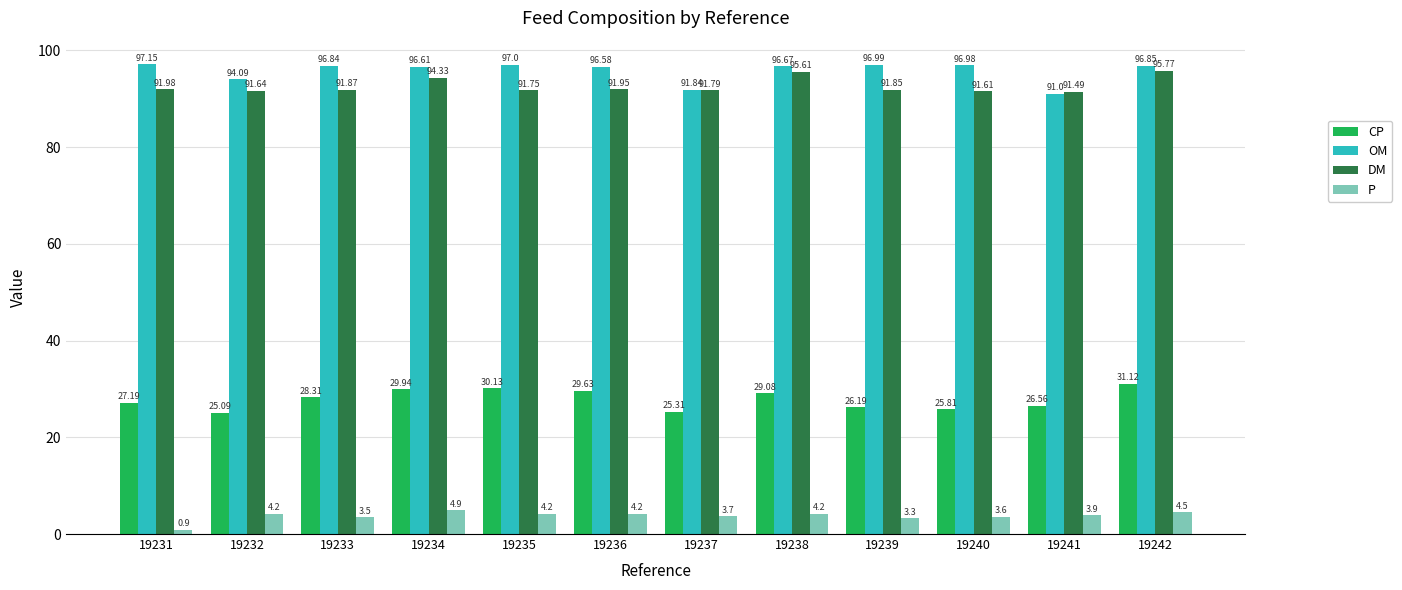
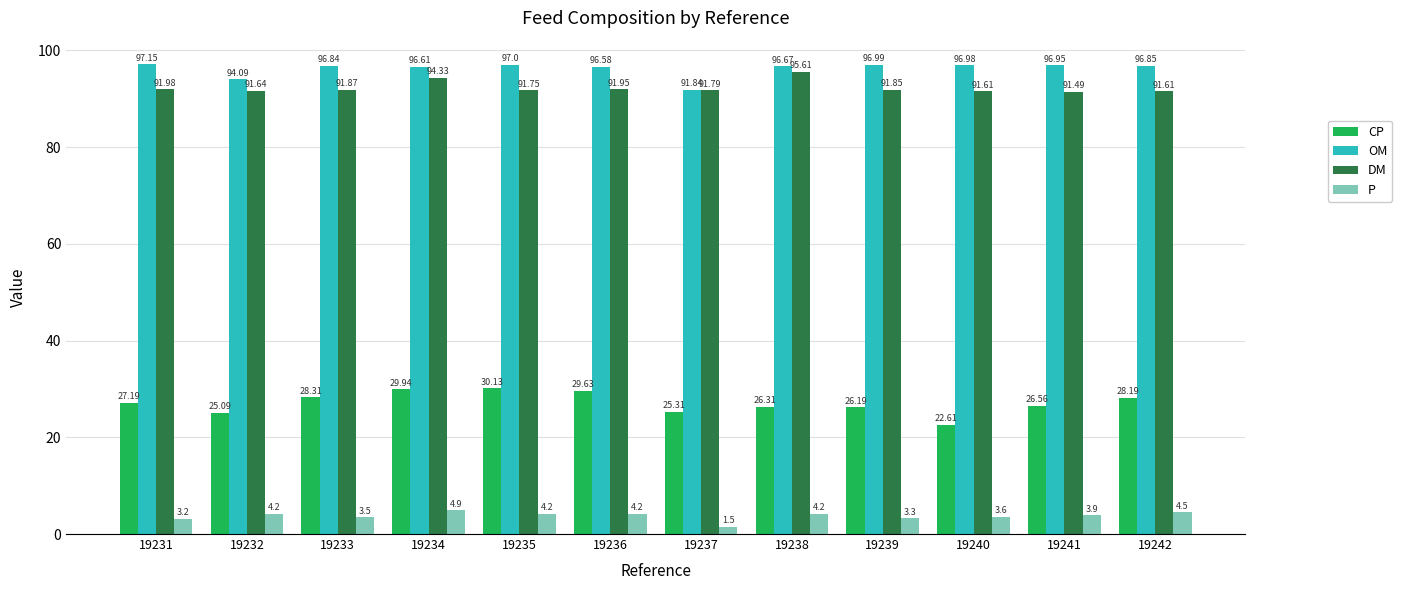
  {
    "CP": {
      "19231": 27.19,
      "19232": 25.09,
      "19233": 28.31,
      "19234": 29.94,
      "19235": 30.13,
      "19236": 29.63,
      "19237": 25.31,
-     "19238": 29.08,
+     "19238": 26.31,
      "19239": 26.19,
-     "19240": 25.81,
+     "19240": 22.61,
      "19241": 26.56,
-     "19242": 31.12
+     "19242": 28.19
    },
    "OM": {
      "19231": 97.15,
      "19232": 94.09,
      "19233": 96.84,
      "19234": 96.61,
      "19235": 97.0,
      "19236": 96.58,
      "19238": 96.67,
      "19239": 96.99,
      "19240": 96.98,
-     "19241": 91.0,
+     "19241": 96.95,
      "19242": 96.85
    },
    "DM": {
      "19231": 91.98,
      "19232": 91.64,
      "19233": 91.87,
      "19234": 94.33,
      "19235": 91.75,
      "19236": 91.95,
      "19238": 95.61,
      "19239": 91.85,
      "19240": 91.61,
      "19241": 91.49,
-     "19242": 95.77
+     "19242": 91.61
    },
    "P": {
-     "19231": 0.9,
+     "19231": 3.2,
      "19232": 4.2,
      "19233": 3.5,
      "19234": 4.9,
      "19235": 4.2,
      "19236": 4.2,
-     "19237": 3.7,
+     "19237": 1.5,
      "19238": 4.2,
      "19239": 3.3,
      "19240": 3.6,
      "19241": 3.9,
      "19242": 4.5
    }
  }
